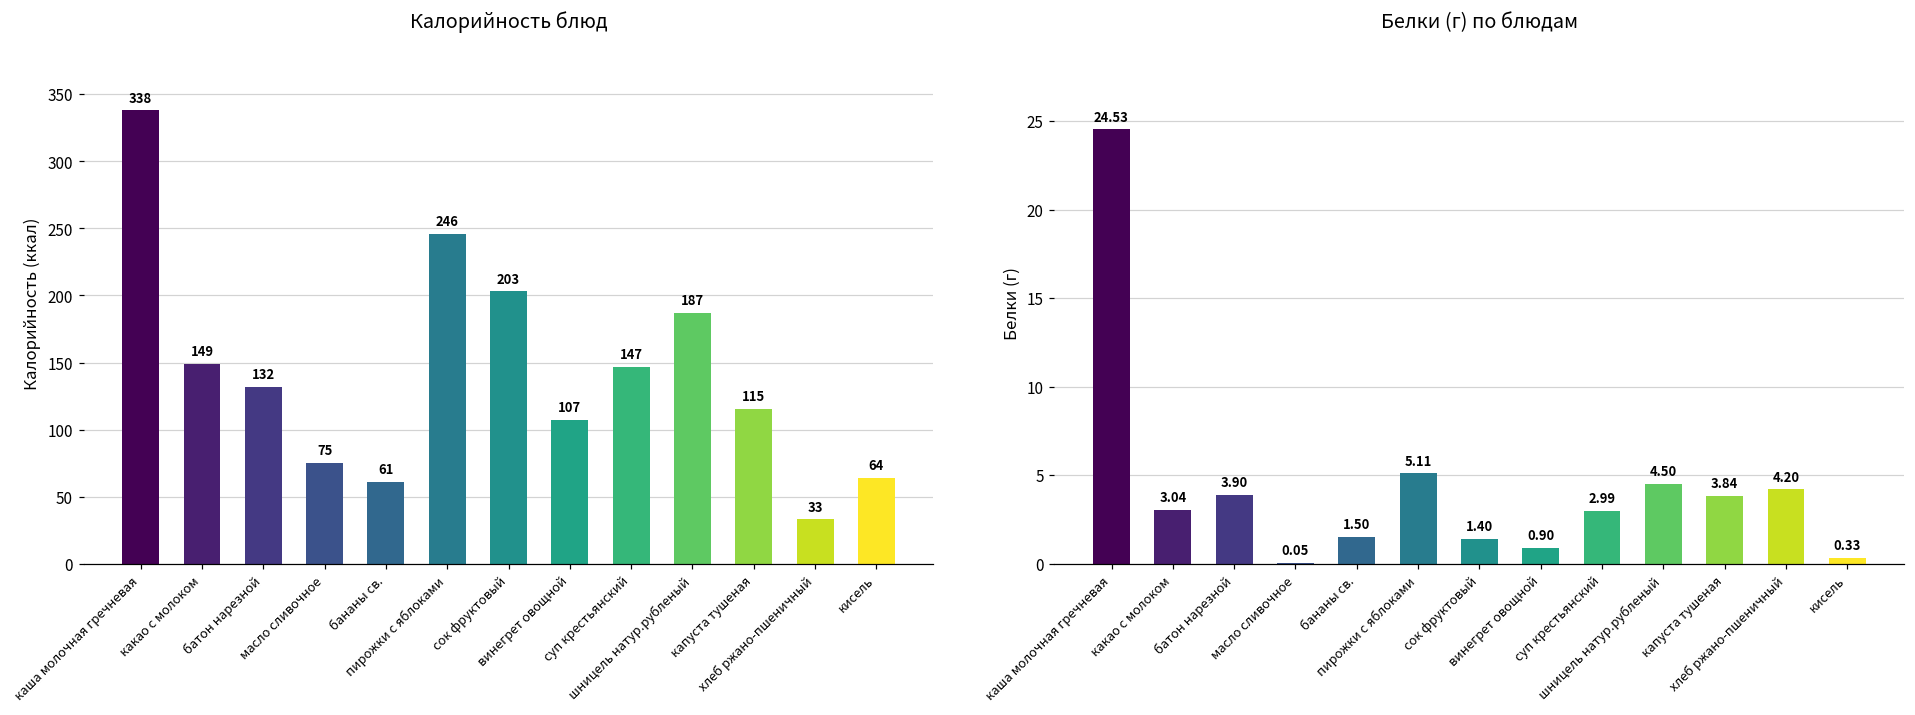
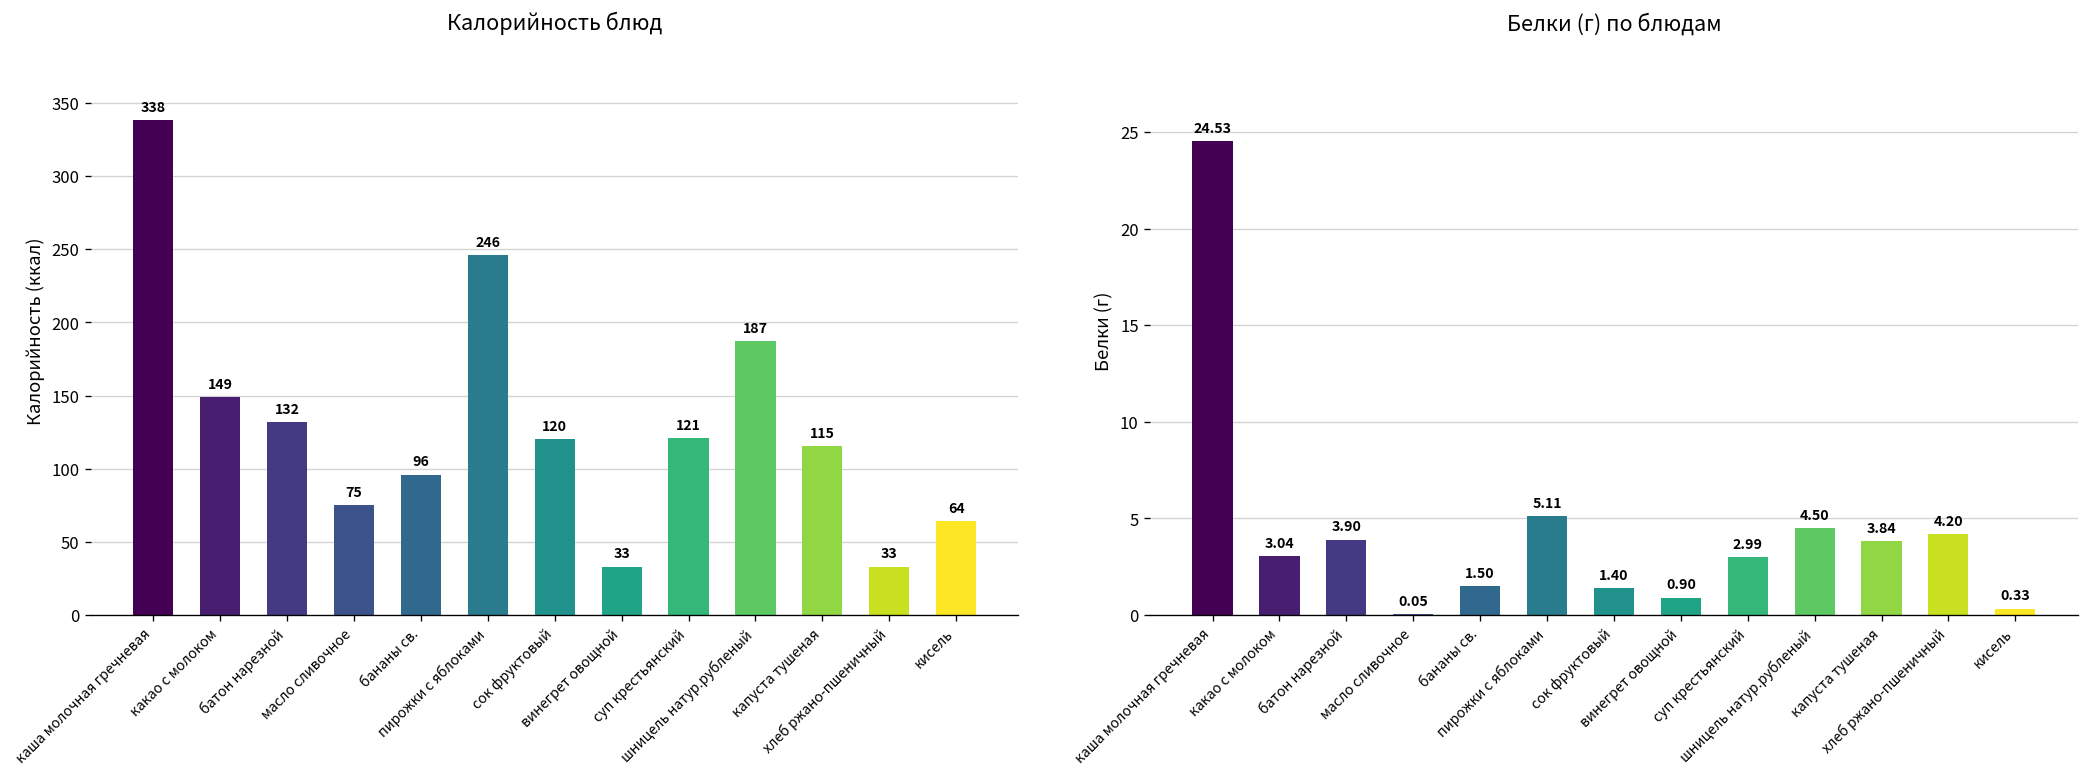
  {
    "Калорийность блюд": {
      "каша молочная гречневая": 338,
      "какао с молоком": 149,
      "батон нарезной": 132,
      "масло сливочное": 75,
-     "бананы св.": 61,
+     "бананы св.": 96,
      "пирожки с яблоками": 246,
-     "сок фруктовый": 203,
-     "винегрет овощной": 107,
-     "суп крестьянский": 147,
+     "сок фруктовый": 120,
+     "винегрет овощной": 33,
+     "суп крестьянский": 121,
      "шницель натур.рубленый": 187,
      "капуста тушеная": 115,
      "хлеб ржано-пшеничный": 33,
      "кисель": 64
    },
    "Белки (г) по блюдам": {
      "каша молочная гречневая": 24.53,
      "какао с молоком": 3.04,
      "батон нарезной": 3.90,
      "масло сливочное": 0.05,
      "бананы св.": 1.50,
      "пирожки с яблоками": 5.11,
      "сок фруктовый": 1.40,
      "винегрет овощной": 0.90,
      "суп крестьянский": 2.99,
      "шницель натур.рубленый": 4.50,
      "капуста тушеная": 3.84,
      "хлеб ржано-пшеничный": 4.20,
      "кисель": 0.33
    }
  }
